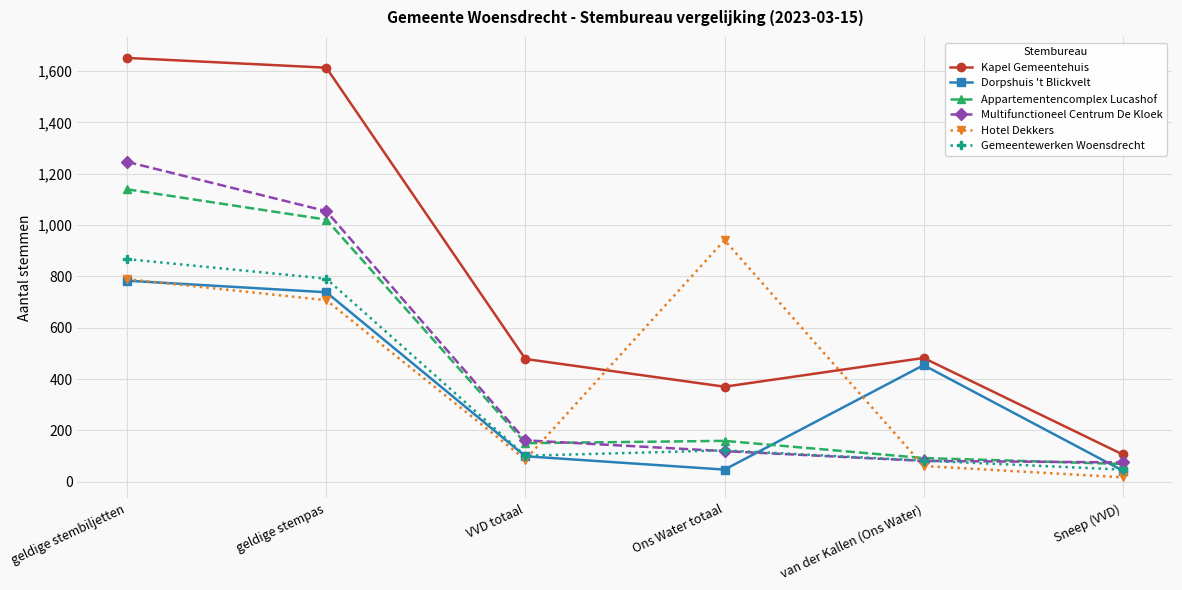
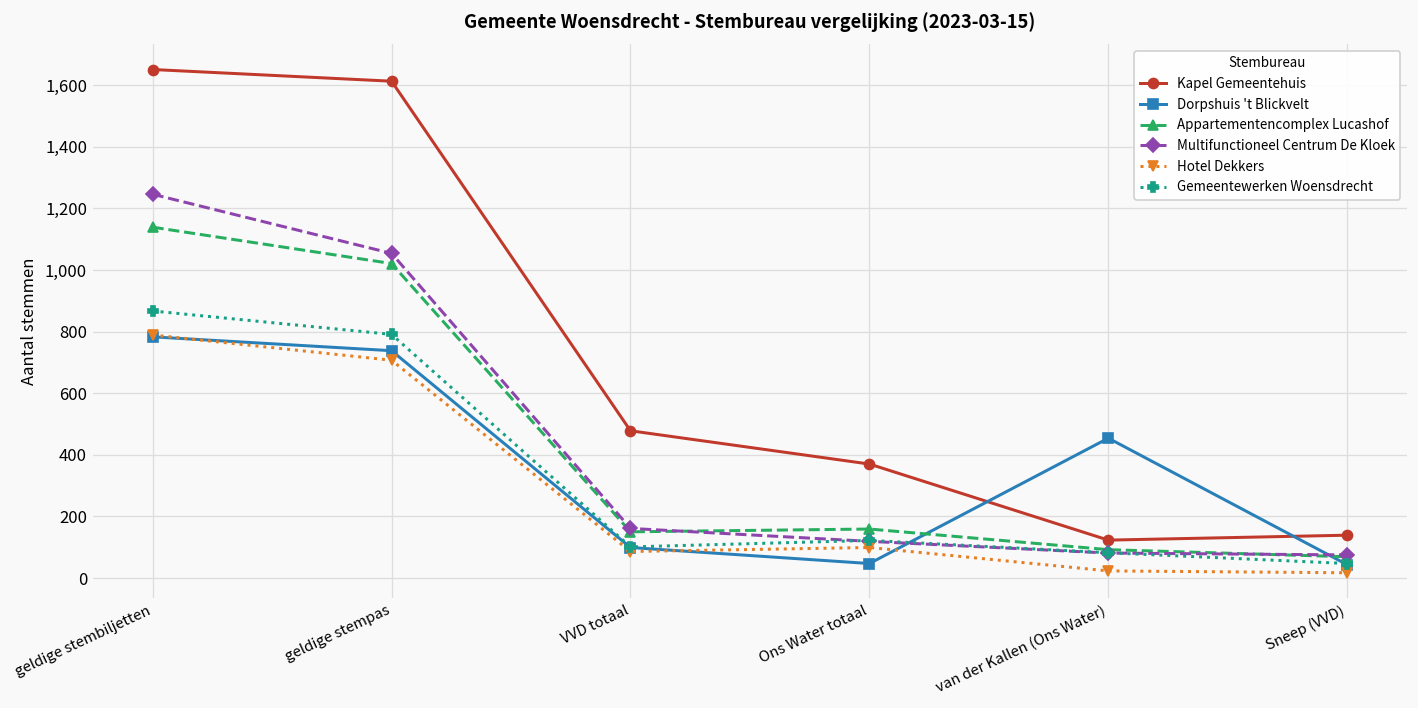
  {
    "Kapel Gemeentehuis": {
      "geldige stembiljetten": "1,650",
      "geldige stempas": "1,610",
      "VVD totaal": "480",
      "Ons Water totaal": "370",
-     "van der Kallen (Ons Water)": "480",
-     "Sneep (VVD)": "110"
+     "van der Kallen (Ons Water)": "120",
+     "Sneep (VVD)": "140"
    },
    "Dorpshuis 't Blickvelt": {
      "geldige stempas": "740",
      "Ons Water totaal": "50",
      "van der Kallen (Ons Water)": "450"
    },
    "Multifunctioneel Centrum De Kloek": {
      "geldige stembiljetten": "1,250",
      "geldige stempas": "1,050",
      "VVD totaal": "160"
    },
    "Hotel Dekkers": {
      "geldige stempas": "710",
      "VVD totaal": "90",
-     "Ons Water totaal": "940",
-     "van der Kallen (Ons Water)": "60",
+     "Ons Water totaal": "100",
+     "van der Kallen (Ons Water)": "20",
      "Sneep (VVD)": "20"
    }
  }
